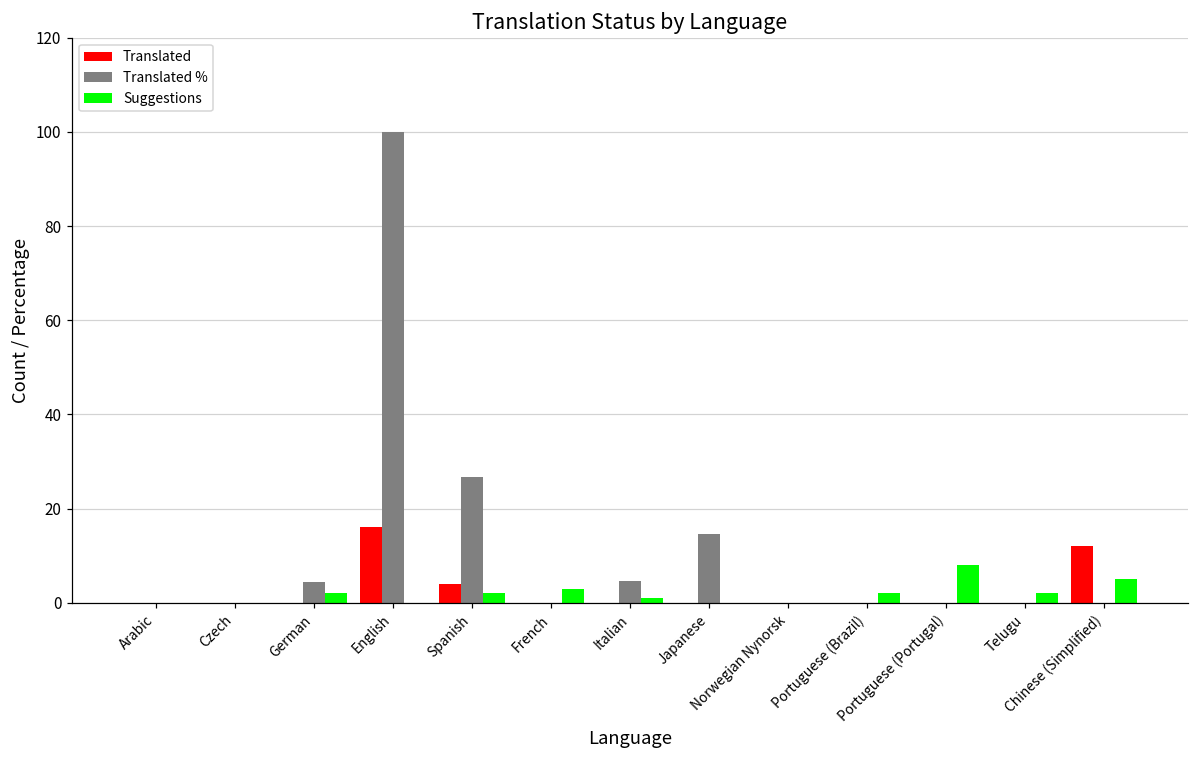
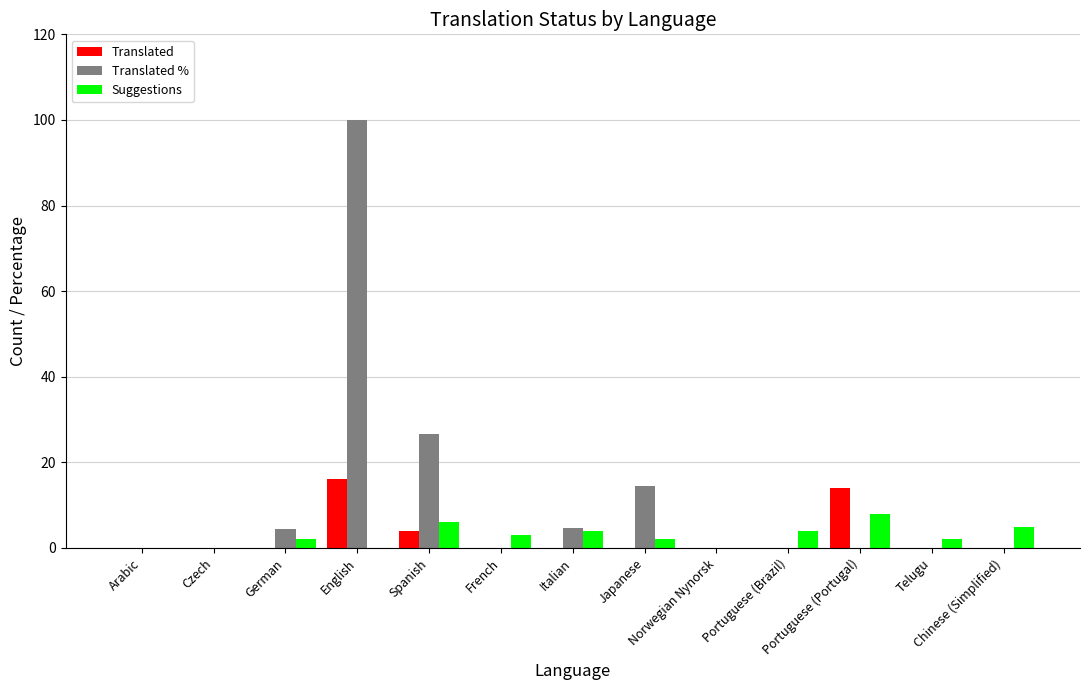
  {
    "Translated": {
      "Arabic": 0,
      "Czech": 0,
      "German": 0,
      "English": 16,
      "Spanish": 4,
      "French": 0,
      "Italian": 0,
      "Japanese": 0,
      "Norwegian Nynorsk": 0,
      "Portuguese (Brazil)": 0,
-     "Portuguese (Portugal)": 0,
+     "Portuguese (Portugal)": 14,
      "Telugu": 0,
-     "Chinese (Simplified)": 12
+     "Chinese (Simplified)": 0
    },
    "Translated %": {
      "Arabic": 0,
      "Czech": 0,
      "German": 5,
      "English": 100,
      "Spanish": 27,
      "French": 0,
      "Italian": 5,
      "Japanese": 15,
      "Norwegian Nynorsk": 0,
      "Portuguese (Brazil)": 0,
      "Portuguese (Portugal)": 0,
      "Telugu": 0,
      "Chinese (Simplified)": 0
    },
    "Suggestions": {
      "Arabic": 0,
      "Czech": 0,
      "German": 2,
      "English": 0,
-     "Spanish": 2,
+     "Spanish": 6,
      "French": 3,
-     "Italian": 1,
-     "Japanese": 0,
+     "Italian": 4,
+     "Japanese": 2,
      "Norwegian Nynorsk": 0,
-     "Portuguese (Brazil)": 2,
+     "Portuguese (Brazil)": 4,
      "Portuguese (Portugal)": 8,
      "Telugu": 2,
      "Chinese (Simplified)": 5
    }
  }
